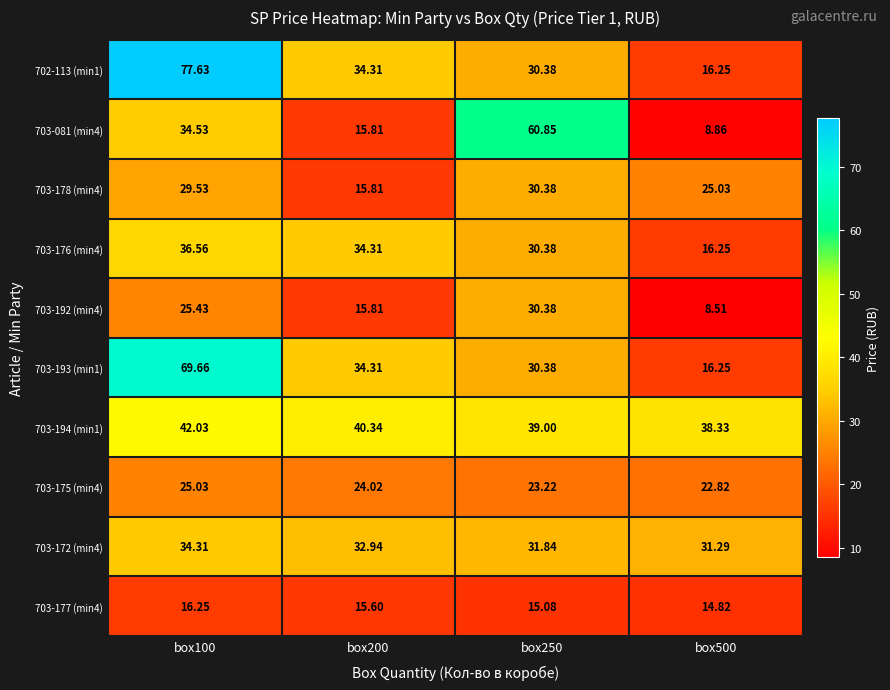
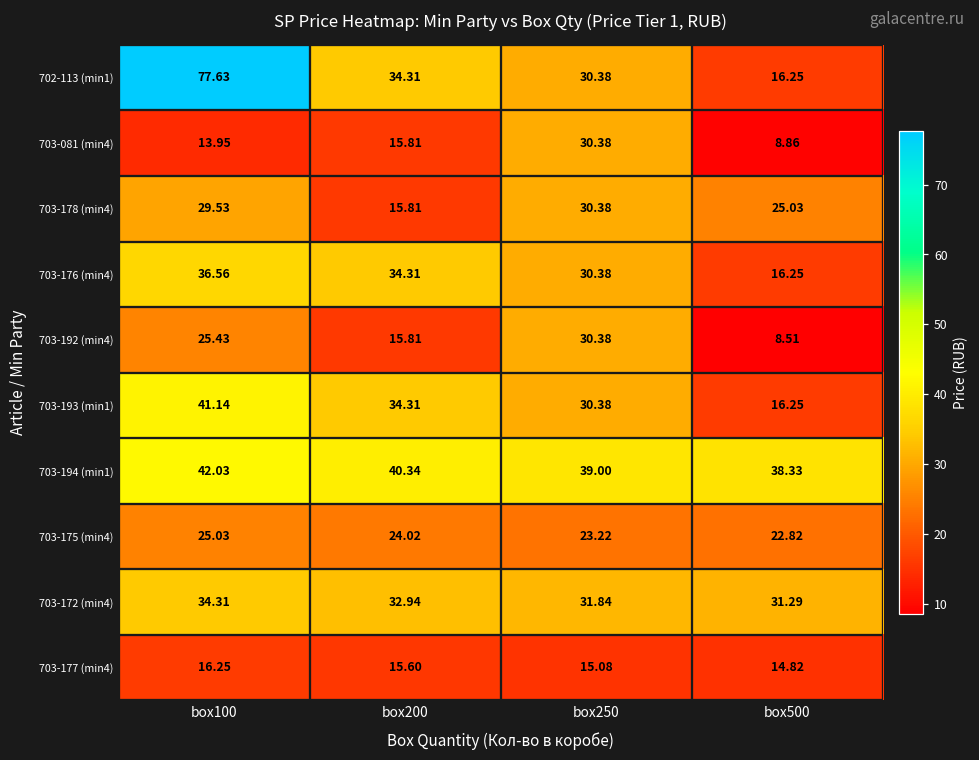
  {
    "702-113 (min1)": {
      "box100": 77.63,
      "box200": 34.31,
      "box250": 30.38,
      "box500": 16.25
    },
    "703-081 (min4)": {
-     "box100": 34.53,
+     "box100": 13.95,
      "box200": 15.81,
-     "box250": 60.85,
+     "box250": 30.38,
      "box500": 8.86
    },
    "703-178 (min4)": {
      "box100": 29.53,
      "box200": 15.81,
      "box250": 30.38,
      "box500": 25.03
    },
    "703-176 (min4)": {
      "box100": 36.56,
      "box200": 34.31,
      "box250": 30.38,
      "box500": 16.25
    },
    "703-192 (min4)": {
      "box100": 25.43,
      "box200": 15.81,
      "box250": 30.38,
      "box500": 8.51
    },
    "703-193 (min1)": {
-     "box100": 69.66,
+     "box100": 41.14,
      "box200": 34.31,
      "box250": 30.38,
      "box500": 16.25
    },
    "703-194 (min1)": {
      "box100": 42.03,
      "box200": 40.34,
      "box250": 39.00,
      "box500": 38.33
    },
    "703-175 (min4)": {
      "box100": 25.03,
      "box200": 24.02,
      "box250": 23.22,
      "box500": 22.82
    },
    "703-172 (min4)": {
      "box100": 34.31,
      "box200": 32.94,
      "box250": 31.84,
      "box500": 31.29
    },
    "703-177 (min4)": {
      "box100": 16.25,
      "box200": 15.60,
      "box250": 15.08,
      "box500": 14.82
    }
  }
